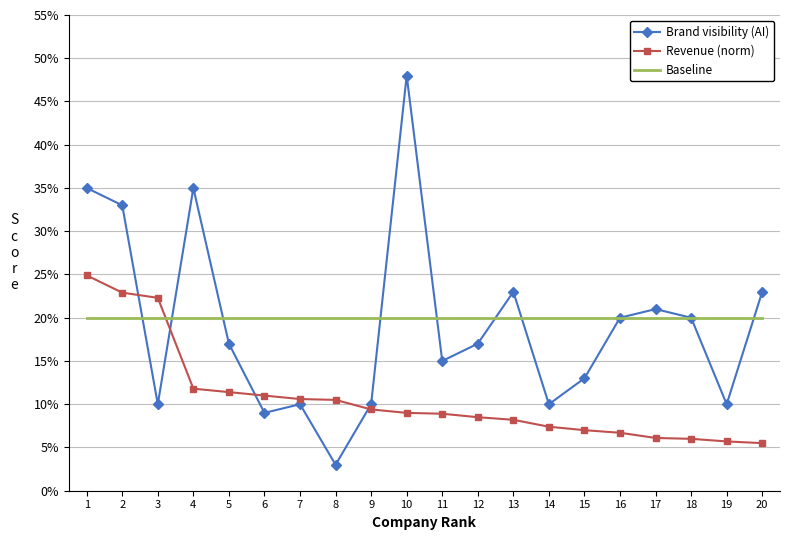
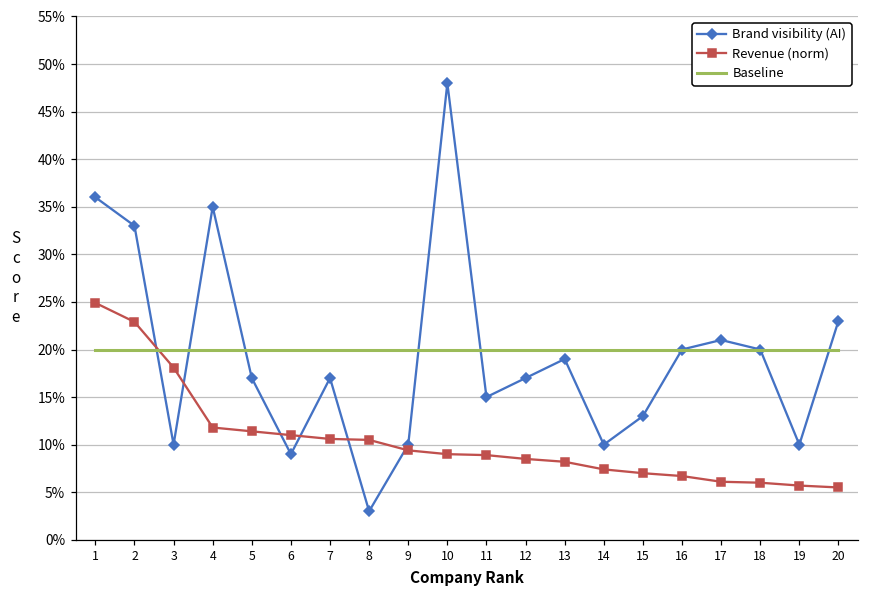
  {
    "Brand visibility (AI)": {
-     "1": "35%",
+     "1": "36%",
      "2": "33%",
      "3": "10%",
      "4": "35%",
      "5": "17%",
      "6": "9%",
-     "7": "10%",
+     "7": "17%",
      "8": "3%",
      "9": "10%",
      "10": "48%",
      "11": "15%",
      "12": "17%",
-     "13": "23%",
+     "13": "19%",
      "14": "10%",
      "15": "13%",
      "17": "21%",
      "19": "10%",
      "20": "23%"
    },
    "Revenue (norm)": {
      "1": "25%",
      "2": "23%",
-     "3": "22%",
+     "3": "18%",
      "4": "12%",
      "5": "11%",
      "6": "11%",
      "7": "11%",
      "8": "11%",
      "9": "9%",
      "10": "9%",
      "11": "9%",
      "12": "9%",
      "13": "8%",
      "14": "7%",
      "15": "7%",
      "16": "7%",
      "17": "6%",
      "18": "6%",
      "19": "6%",
      "20": "6%"
    },
    "Baseline": {
      "1": "20%",
      "2": "20%",
      "3": "20%",
      "4": "20%",
      "5": "20%",
      "6": "20%",
      "7": "20%",
      "8": "20%",
      "9": "20%",
      "10": "20%",
      "11": "20%",
      "12": "20%",
      "13": "20%",
      "14": "20%",
      "15": "20%",
      "17": "20%",
      "19": "20%",
      "20": "20%"
    }
  }
